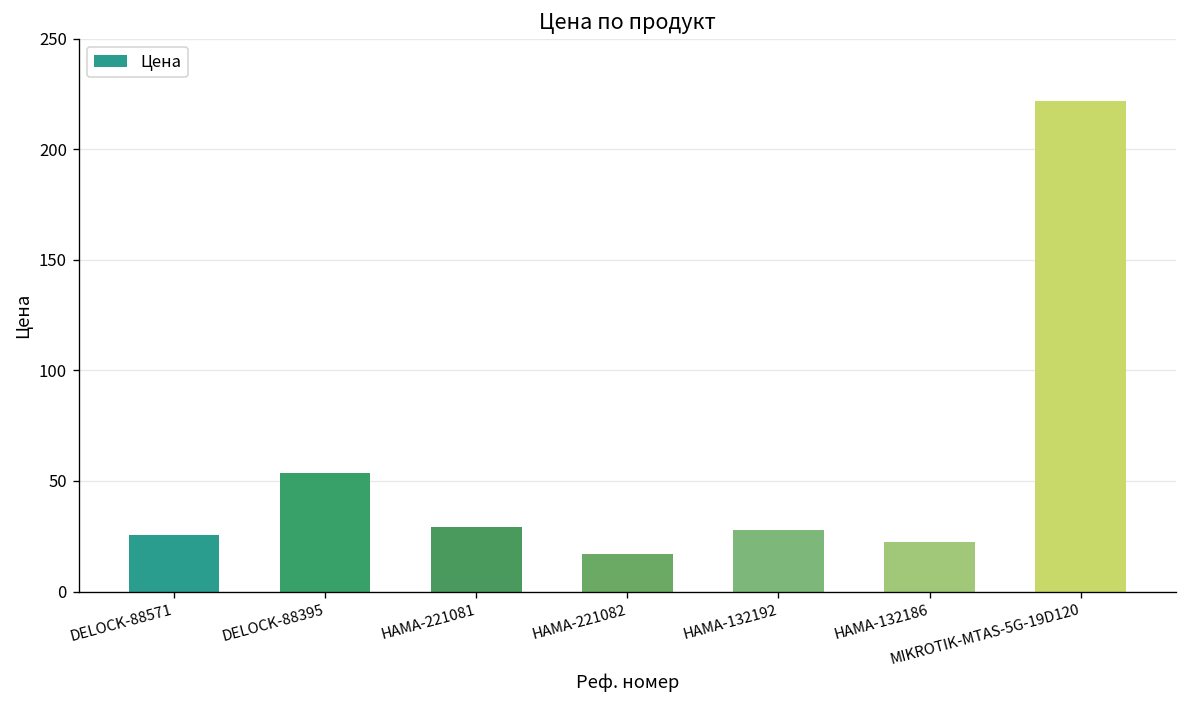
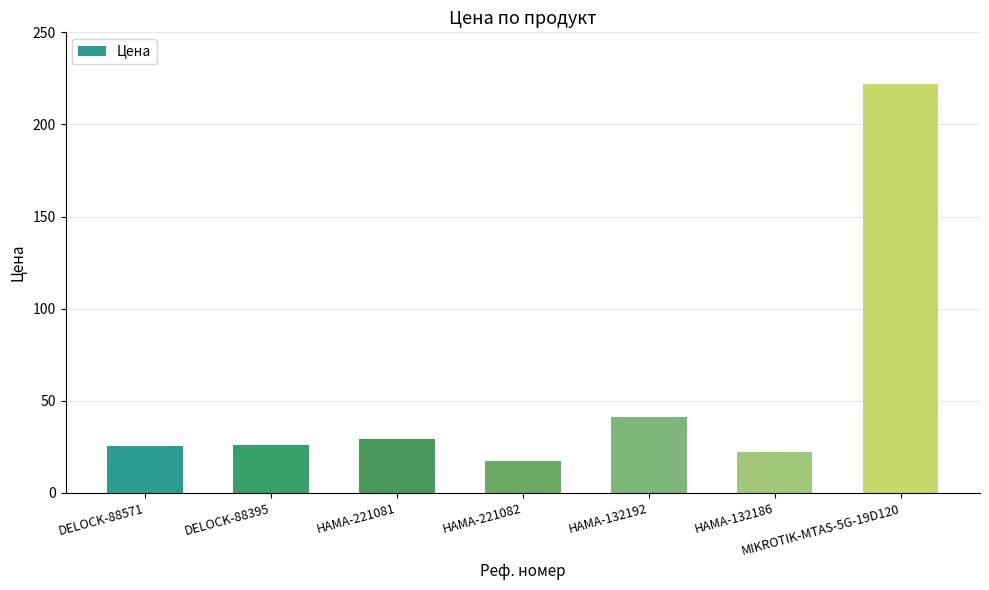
  {
    "DELOCK-88571": 25,
-   "DELOCK-88395": 54,
+   "DELOCK-88395": 26,
    "HAMA-221081": 29,
    "HAMA-221082": 17,
-   "HAMA-132192": 28,
+   "HAMA-132192": 41,
    "HAMA-132186": 22,
    "MIKROTIK-MTAS-5G-19D120": 222
  }
